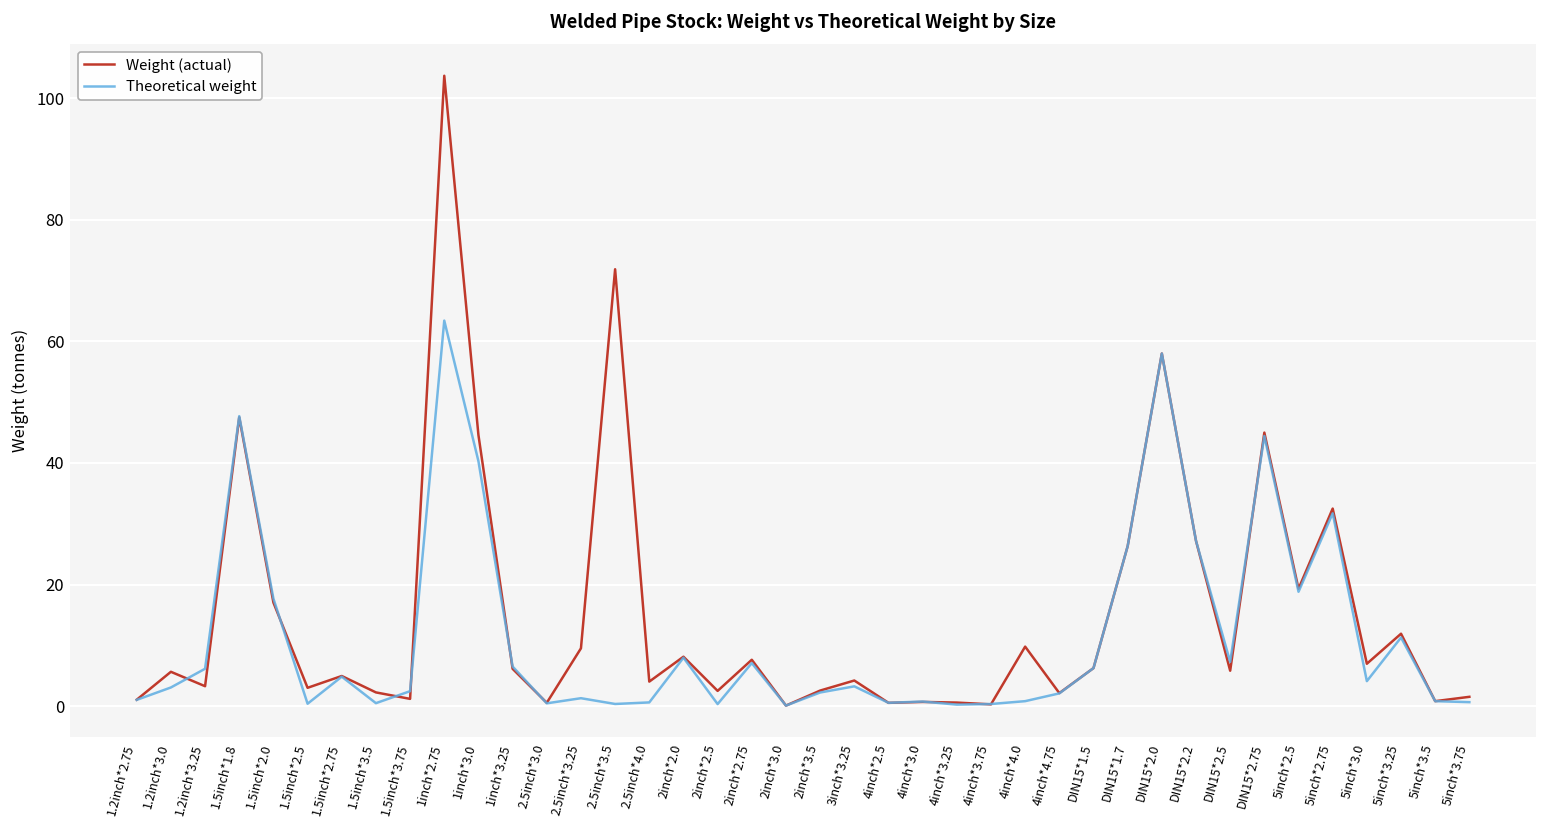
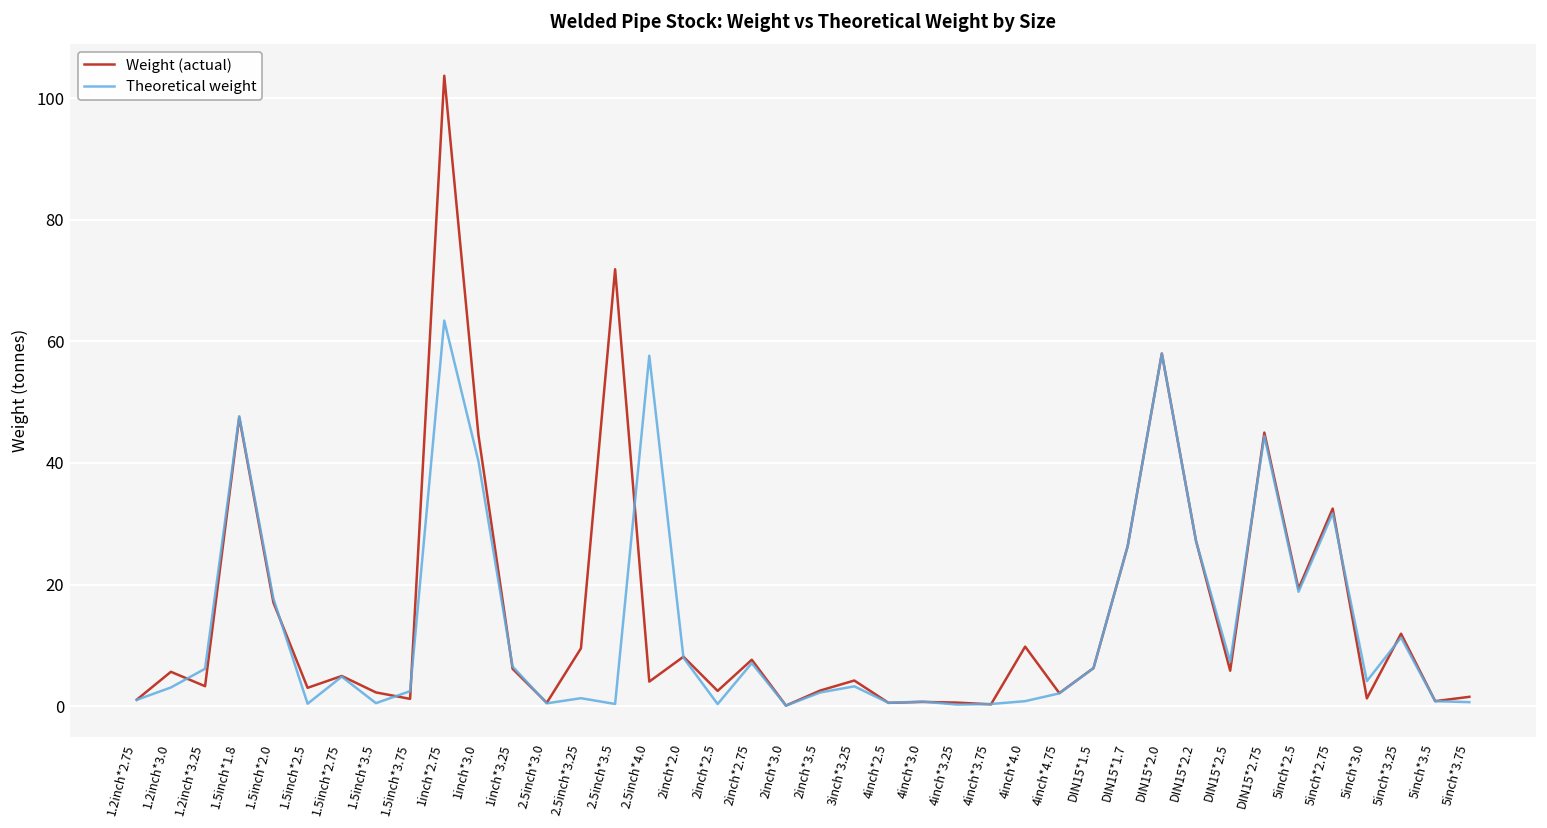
  {
    "Weight (actual)": {
      "1.2inch*3.0": 6,
      "1.2inch*3.25": 3,
      "1.5inch*2.0": 17,
      "1.5inch*2.5": 3,
      "1.5inch*3.5": 2,
      "1.5inch*3.75": 1,
      "1inch*2.75": 104,
      "1inch*3.0": 45,
      "2.5inch*3.25": 10,
      "2.5inch*3.5": 72,
      "2.5inch*4.0": 4,
      "2inch*2.5": 3,
      "2inch*2.75": 8,
      "3inch*3.25": 4,
      "4inch*4.0": 10,
      "DIN15*2.5": 6,
      "DIN15*2.75": 45,
      "5inch*2.75": 32,
-     "5inch*3.0": 7,
+     "5inch*3.0": 1,
      "5inch*3.25": 12,
      "5inch*3.75": 2
    },
    "Theoretical weight": {
      "1.2inch*3.0": 3,
      "1.2inch*3.25": 6,
      "1.5inch*2.0": 18,
      "1.5inch*2.5": 0,
      "1.5inch*3.5": 0,
      "1.5inch*3.75": 2,
      "1inch*2.75": 63,
      "1inch*3.0": 40,
      "2.5inch*3.25": 1,
      "2.5inch*3.5": 0,
-     "2.5inch*4.0": 1,
+     "2.5inch*4.0": 58,
      "2inch*2.5": 0,
      "2inch*2.75": 7,
      "3inch*3.25": 3,
      "4inch*4.0": 1,
      "DIN15*2.5": 7,
      "DIN15*2.75": 44,
      "5inch*2.75": 32,
      "5inch*3.0": 4,
      "5inch*3.25": 11,
      "5inch*3.75": 1
    }
  }
